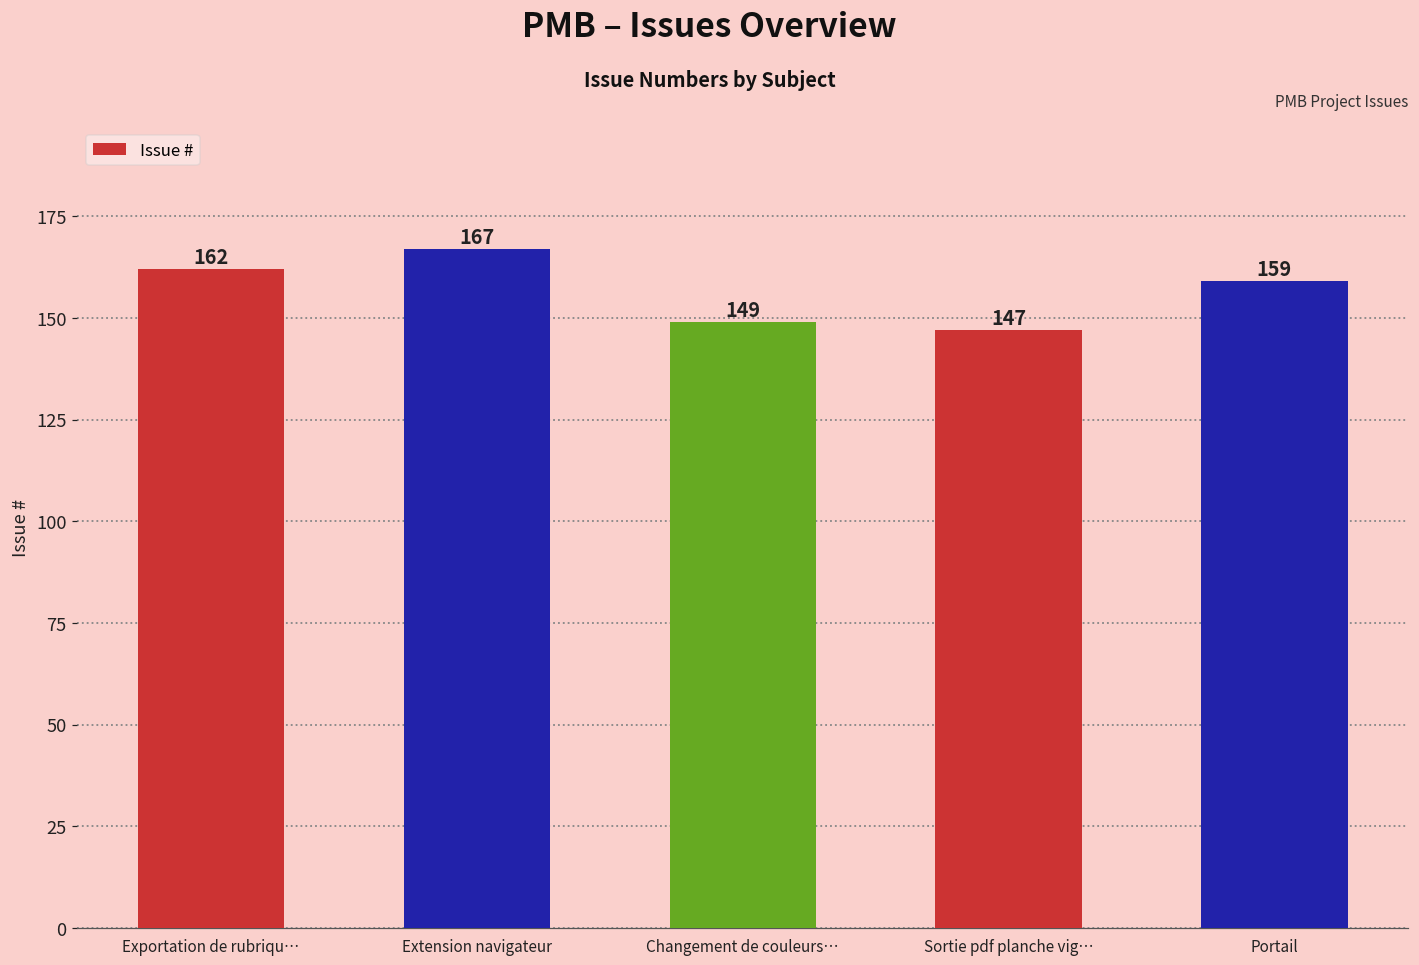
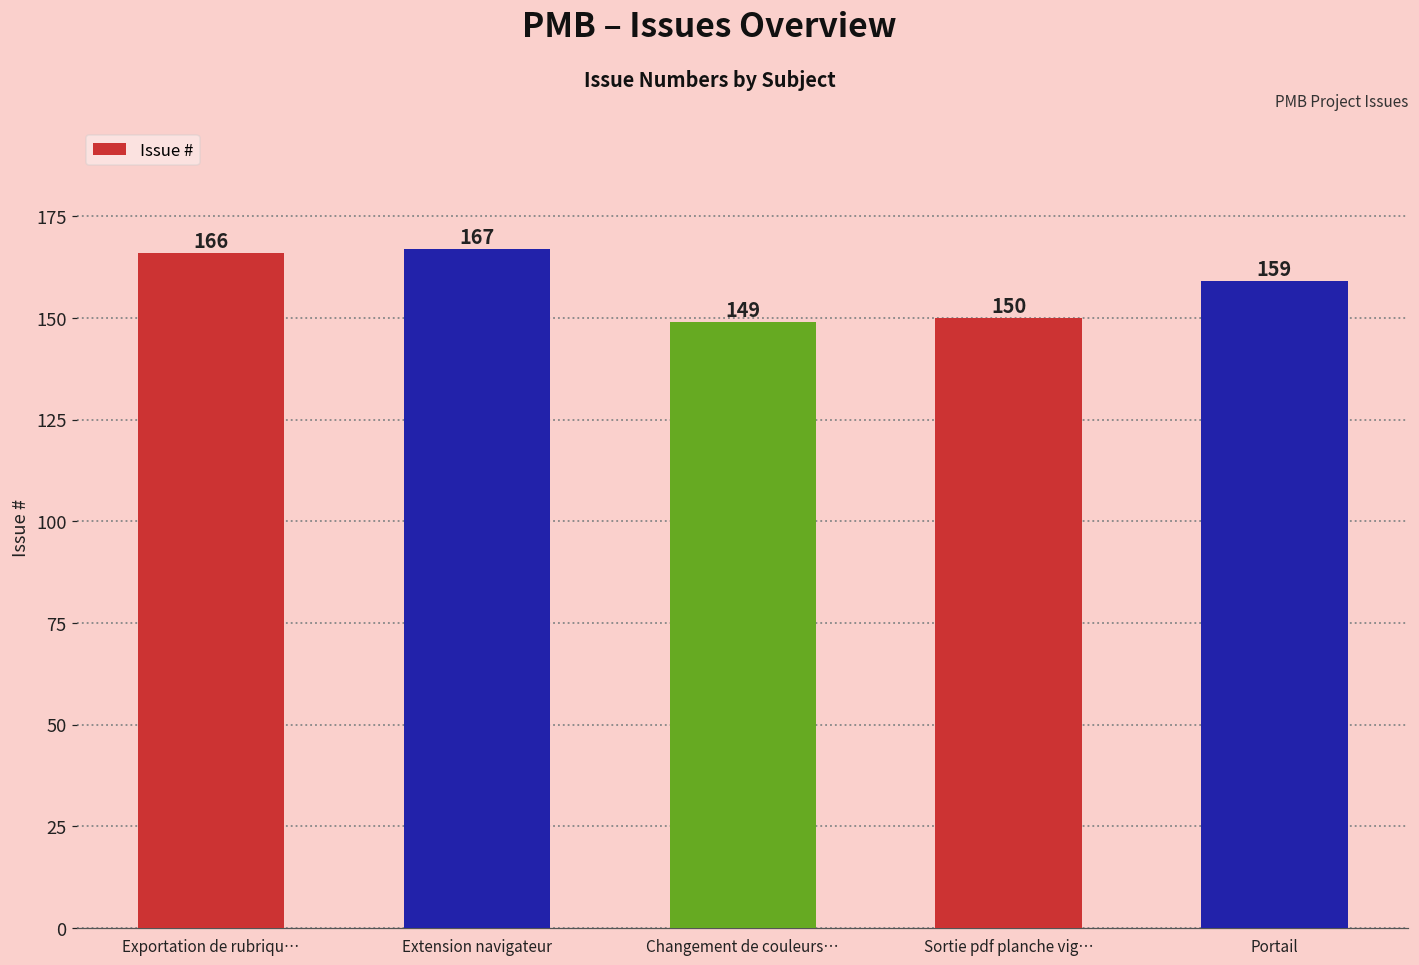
  {
-   "Exportation de rubriqu…": 162,
+   "Exportation de rubriqu…": 166,
    "Extension navigateur": 167,
    "Changement de couleurs…": 149,
-   "Sortie pdf planche vig…": 147,
+   "Sortie pdf planche vig…": 150,
    "Portail": 159
  }
